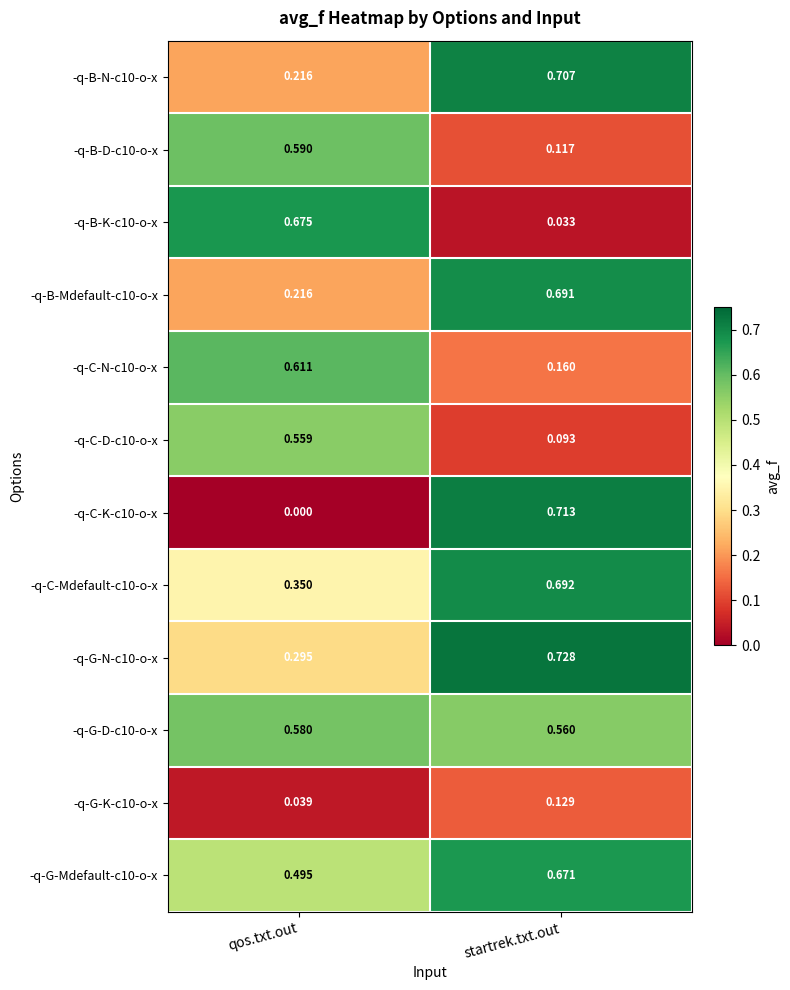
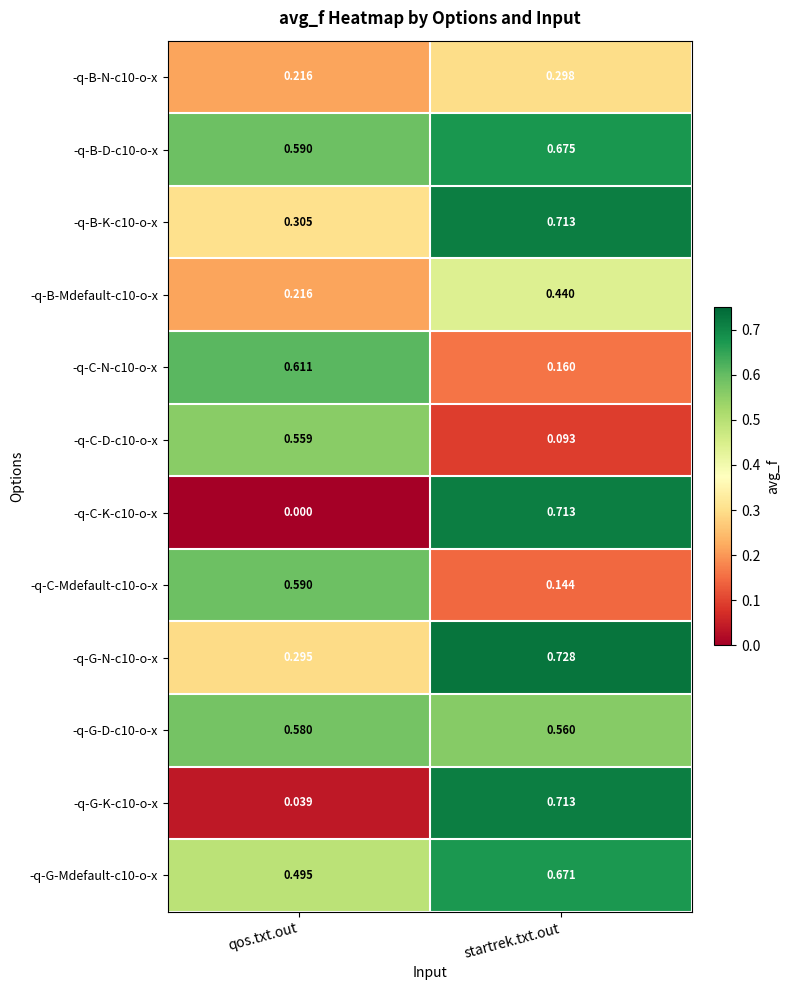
  {
    "-q-B-N-c10-o-x": {
      "qos.txt.out": 0.216,
-     "startrek.txt.out": 0.707
+     "startrek.txt.out": 0.298
    },
    "-q-B-D-c10-o-x": {
      "qos.txt.out": 0.590,
-     "startrek.txt.out": 0.117
+     "startrek.txt.out": 0.675
    },
    "-q-B-K-c10-o-x": {
-     "qos.txt.out": 0.675,
-     "startrek.txt.out": 0.033
+     "qos.txt.out": 0.305,
+     "startrek.txt.out": 0.713
    },
    "-q-B-Mdefault-c10-o-x": {
      "qos.txt.out": 0.216,
-     "startrek.txt.out": 0.691
+     "startrek.txt.out": 0.440
    },
    "-q-C-N-c10-o-x": {
      "qos.txt.out": 0.611,
      "startrek.txt.out": 0.160
    },
    "-q-C-D-c10-o-x": {
      "qos.txt.out": 0.559,
      "startrek.txt.out": 0.093
    },
    "-q-C-K-c10-o-x": {
      "qos.txt.out": 0.000,
      "startrek.txt.out": 0.713
    },
    "-q-C-Mdefault-c10-o-x": {
-     "qos.txt.out": 0.350,
-     "startrek.txt.out": 0.692
+     "qos.txt.out": 0.590,
+     "startrek.txt.out": 0.144
    },
    "-q-G-N-c10-o-x": {
      "qos.txt.out": 0.295,
      "startrek.txt.out": 0.728
    },
    "-q-G-D-c10-o-x": {
      "qos.txt.out": 0.580,
      "startrek.txt.out": 0.560
    },
    "-q-G-K-c10-o-x": {
      "qos.txt.out": 0.039,
-     "startrek.txt.out": 0.129
+     "startrek.txt.out": 0.713
    },
    "-q-G-Mdefault-c10-o-x": {
      "qos.txt.out": 0.495,
      "startrek.txt.out": 0.671
    }
  }
